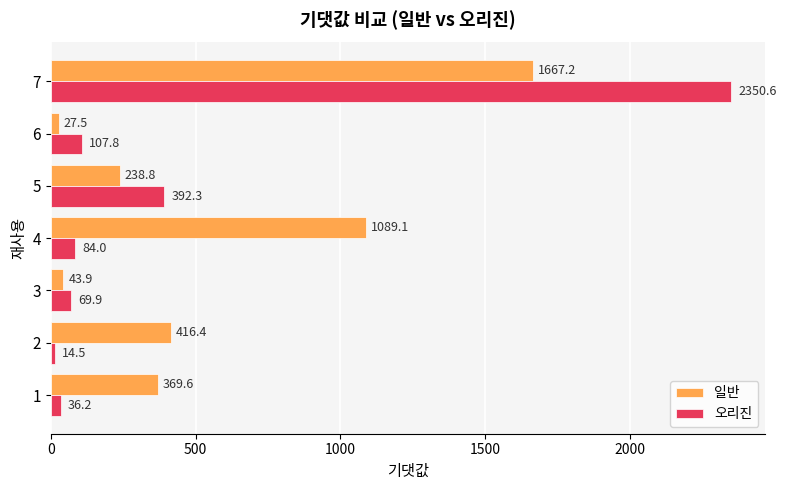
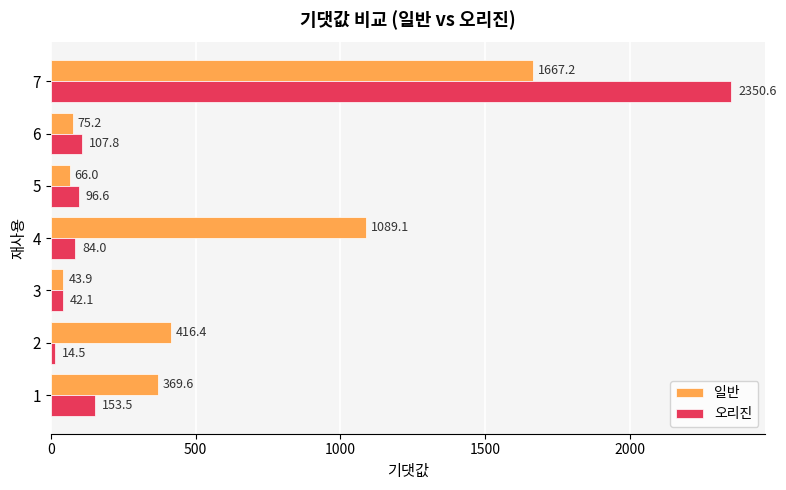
  {
    "일반": {
      "7": 1667.2,
-     "6": 27.5,
-     "5": 238.8,
+     "6": 75.2,
+     "5": 66.0,
      "4": 1089.1,
      "3": 43.9,
      "2": 416.4,
      "1": 369.6
    },
    "오리진": {
      "7": 2350.6,
      "6": 107.8,
-     "5": 392.3,
+     "5": 96.6,
      "4": 84.0,
-     "3": 69.9,
+     "3": 42.1,
      "2": 14.5,
-     "1": 36.2
+     "1": 153.5
    }
  }
